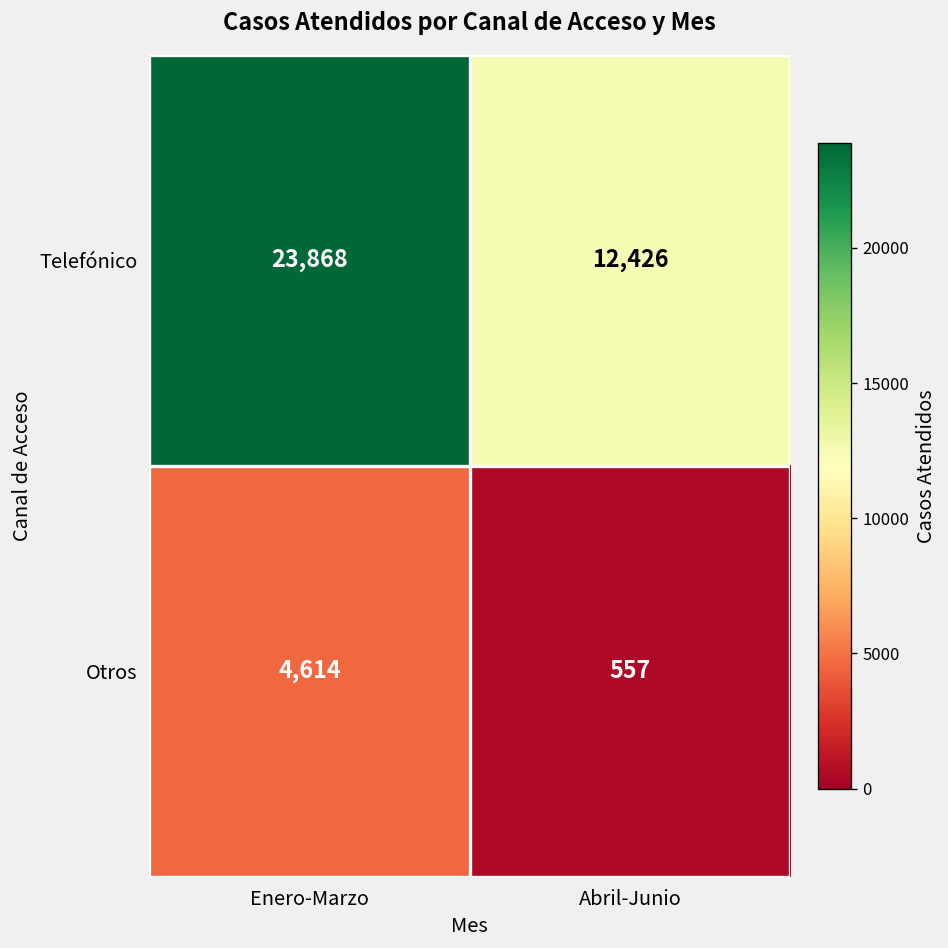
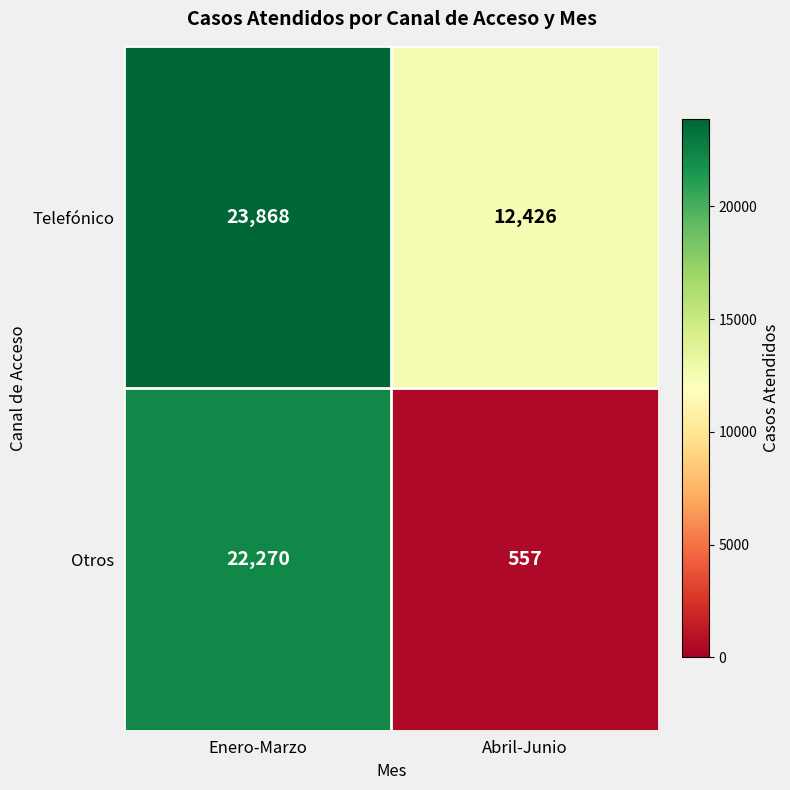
  {
    "Telefónico": {
      "Enero-Marzo": "23,868",
      "Abril-Junio": "12,426"
    },
    "Otros": {
-     "Enero-Marzo": "4,614",
+     "Enero-Marzo": "22,270",
      "Abril-Junio": "557"
    }
  }
